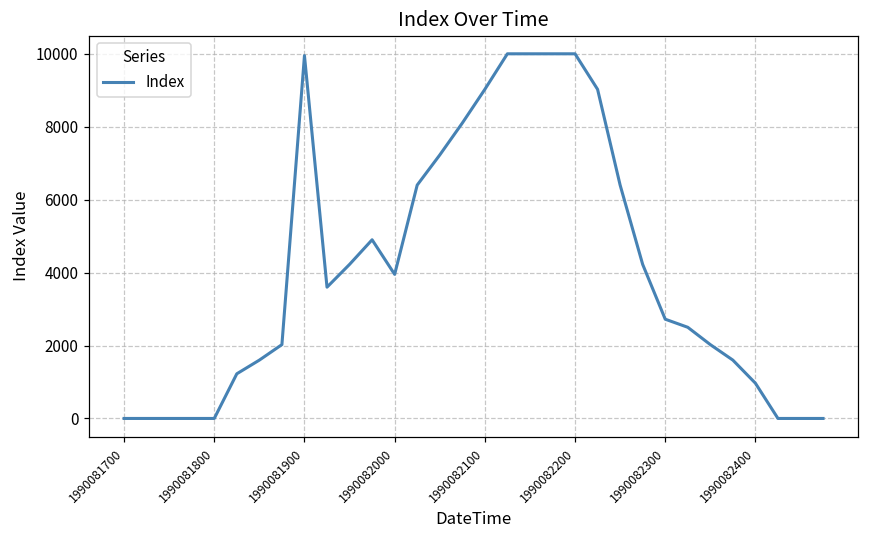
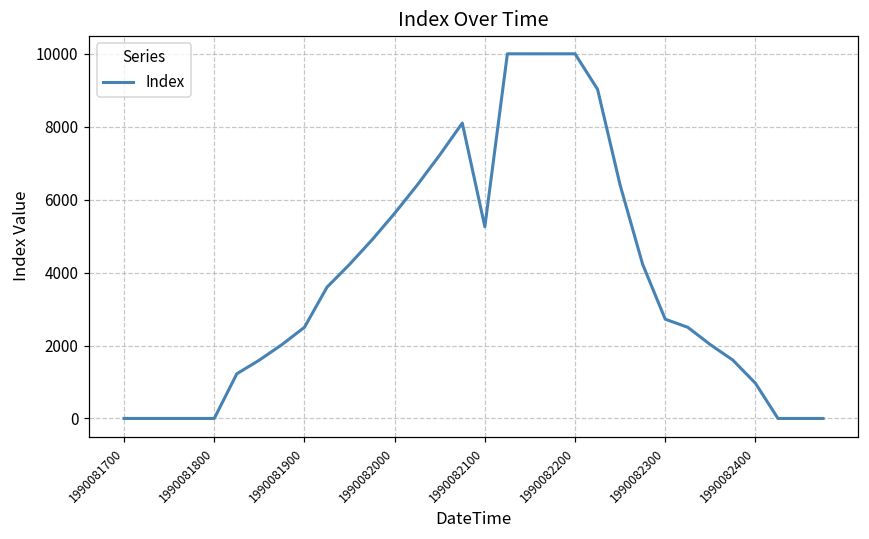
  {
    "1990081700": 0,
    "1990081800": 0,
-   "1990081900": 9900,
-   "1990082000": 4000,
-   "1990082100": 9000,
+   "1990081900": 2500,
+   "1990082000": 5600,
+   "1990082100": 5300,
    "1990082200": 10000,
    "1990082300": 2700,
    "1990082400": 1000
  }
